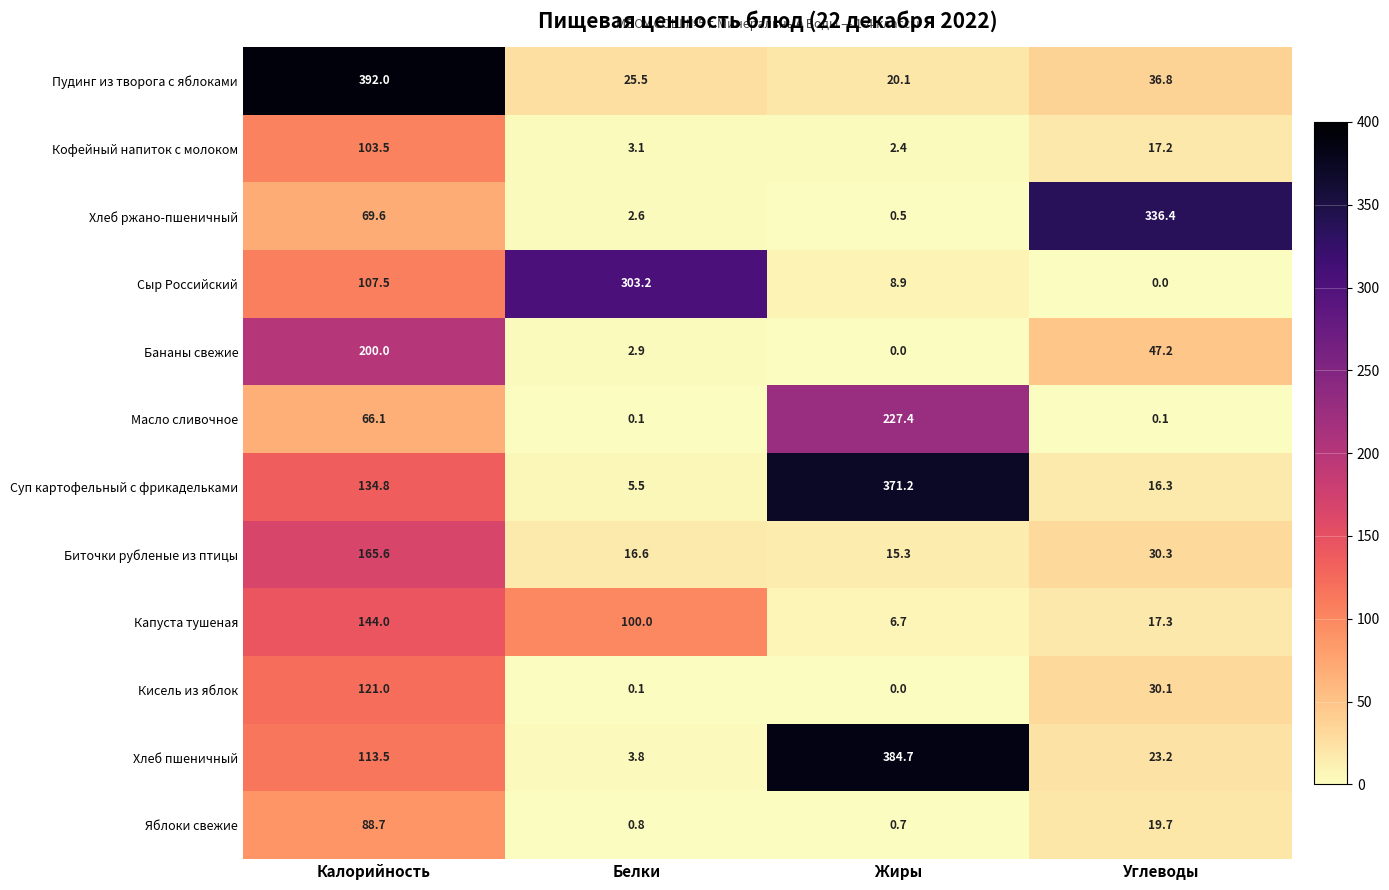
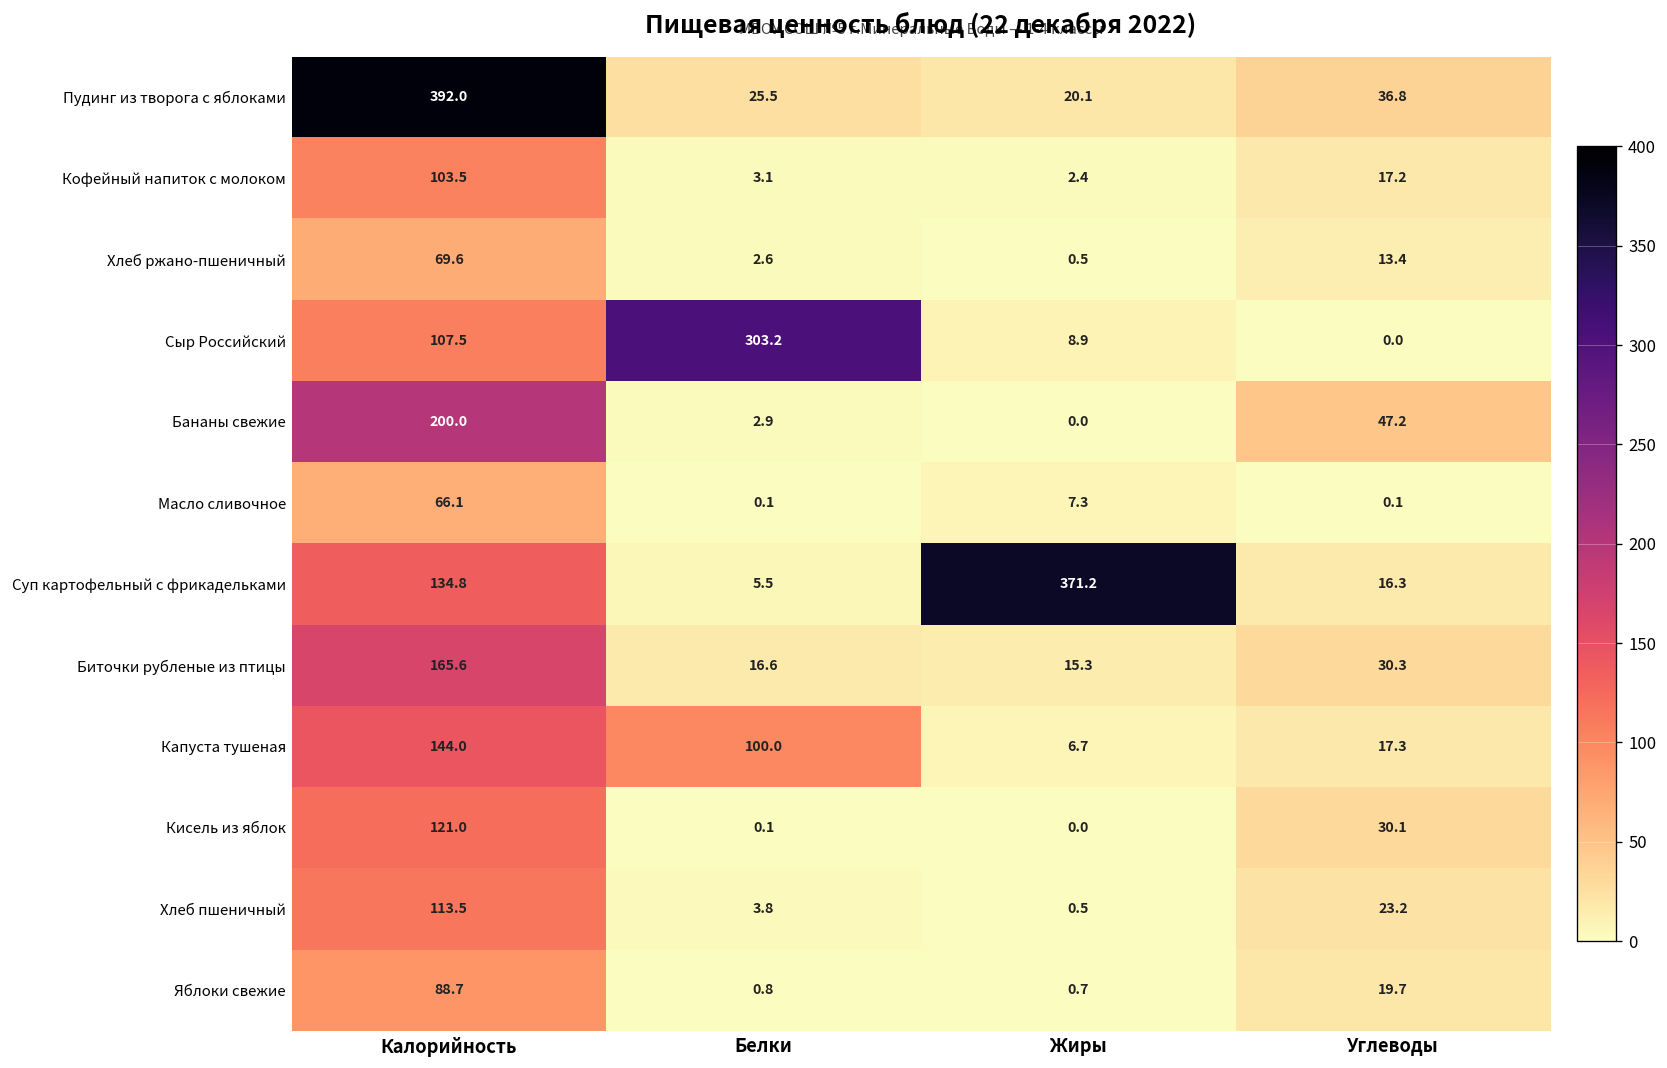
  {
    "Пудинг из творога с яблоками": {
      "Калорийность": 392.0,
      "Белки": 25.5,
      "Жиры": 20.1,
      "Углеводы": 36.8
    },
    "Кофейный напиток с молоком": {
      "Калорийность": 103.5,
      "Белки": 3.1,
      "Жиры": 2.4,
      "Углеводы": 17.2
    },
    "Хлеб ржано-пшеничный": {
      "Калорийность": 69.6,
      "Белки": 2.6,
      "Жиры": 0.5,
-     "Углеводы": 336.4
+     "Углеводы": 13.4
    },
    "Сыр Российский": {
      "Калорийность": 107.5,
      "Белки": 303.2,
      "Жиры": 8.9,
      "Углеводы": 0.0
    },
    "Бананы свежие": {
      "Калорийность": 200.0,
      "Белки": 2.9,
      "Жиры": 0.0,
      "Углеводы": 47.2
    },
    "Масло сливочное": {
      "Калорийность": 66.1,
      "Белки": 0.1,
-     "Жиры": 227.4,
+     "Жиры": 7.3,
      "Углеводы": 0.1
    },
    "Суп картофельный с фрикадельками": {
      "Калорийность": 134.8,
      "Белки": 5.5,
      "Жиры": 371.2,
      "Углеводы": 16.3
    },
    "Биточки рубленые из птицы": {
      "Калорийность": 165.6,
      "Белки": 16.6,
      "Жиры": 15.3,
      "Углеводы": 30.3
    },
    "Капуста тушеная": {
      "Калорийность": 144.0,
      "Белки": 100.0,
      "Жиры": 6.7,
      "Углеводы": 17.3
    },
    "Кисель из яблок": {
      "Калорийность": 121.0,
      "Белки": 0.1,
      "Жиры": 0.0,
      "Углеводы": 30.1
    },
    "Хлеб пшеничный": {
      "Калорийность": 113.5,
      "Белки": 3.8,
-     "Жиры": 384.7,
+     "Жиры": 0.5,
      "Углеводы": 23.2
    },
    "Яблоки свежие": {
      "Калорийность": 88.7,
      "Белки": 0.8,
      "Жиры": 0.7,
      "Углеводы": 19.7
    }
  }
